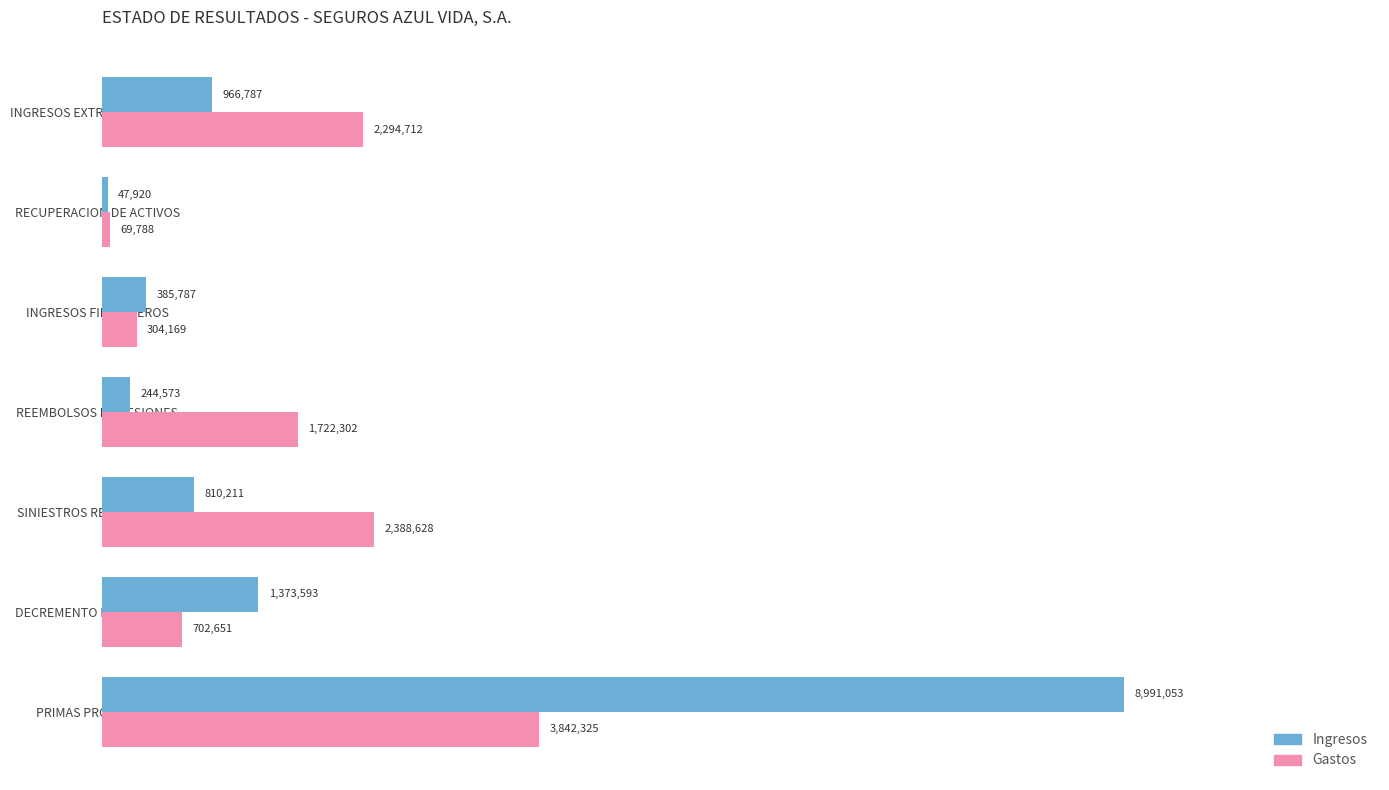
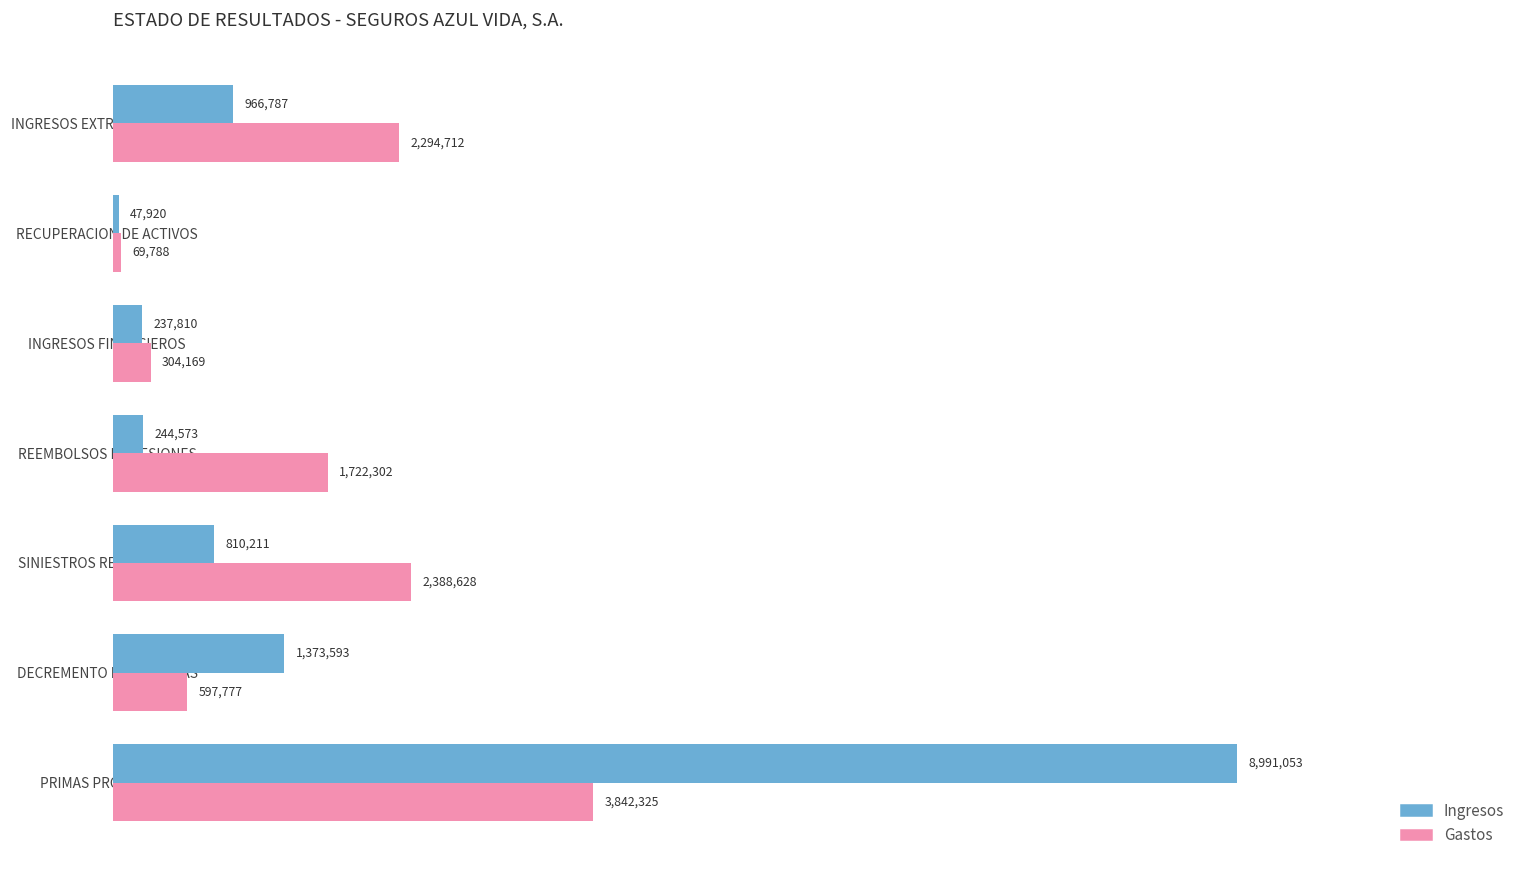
  {
    "Ingresos": {
      "INGRESOS EXTRAORDINARIOS": "966,787",
      "RECUPERACION DE ACTIVOS": "47,920",
-     "INGRESOS FINANCIEROS": "385,787",
+     "INGRESOS FINANCIEROS": "237,810",
      "REEMBOLSOS DE CESIONES": "244,573",
      "SINIESTROS RECUPERADOS": "810,211",
      "DECREMENTO DE RESERVAS": "1,373,593",
      "PRIMAS PRODUCTOS": "8,991,053"
    },
    "Gastos": {
      "INGRESOS EXTRAORDINARIOS": "2,294,712",
      "RECUPERACION DE ACTIVOS": "69,788",
      "INGRESOS FINANCIEROS": "304,169",
      "REEMBOLSOS DE CESIONES": "1,722,302",
      "SINIESTROS RECUPERADOS": "2,388,628",
-     "DECREMENTO DE RESERVAS": "702,651",
+     "DECREMENTO DE RESERVAS": "597,777",
      "PRIMAS PRODUCTOS": "3,842,325"
    }
  }
